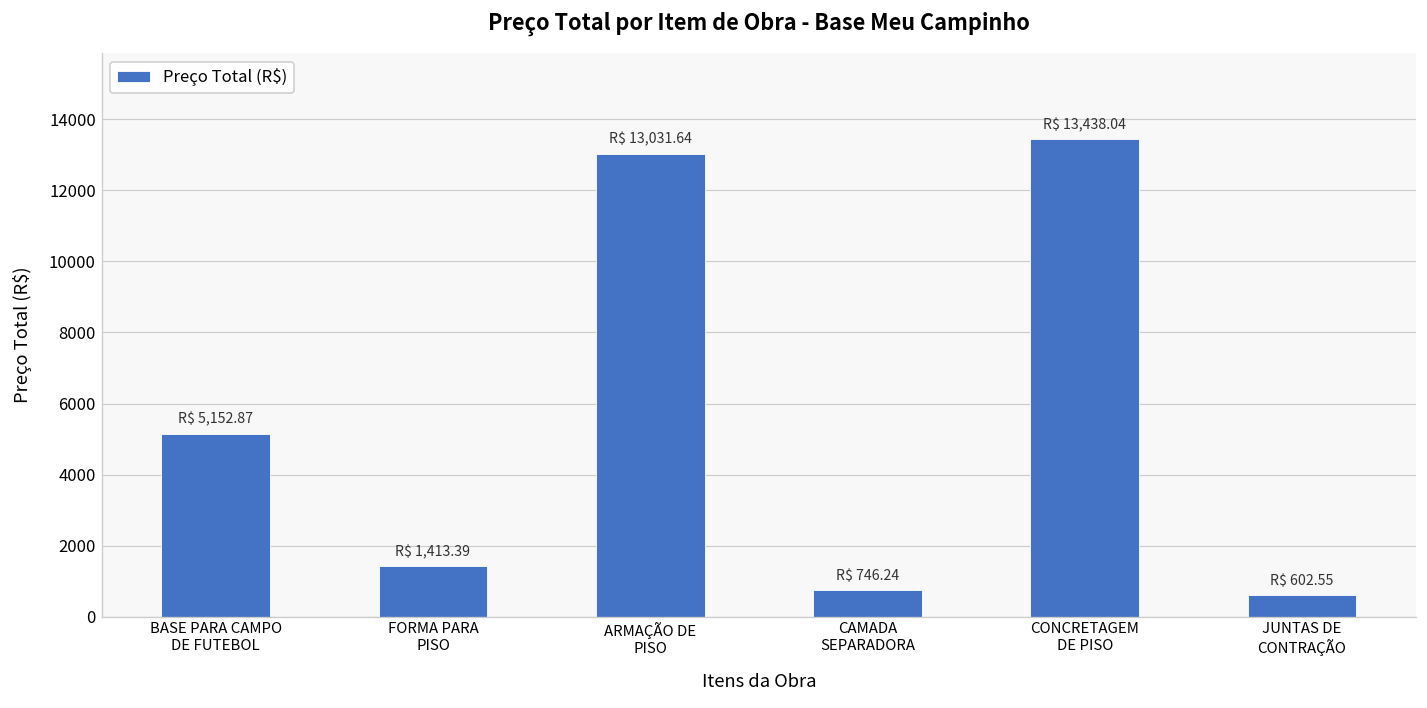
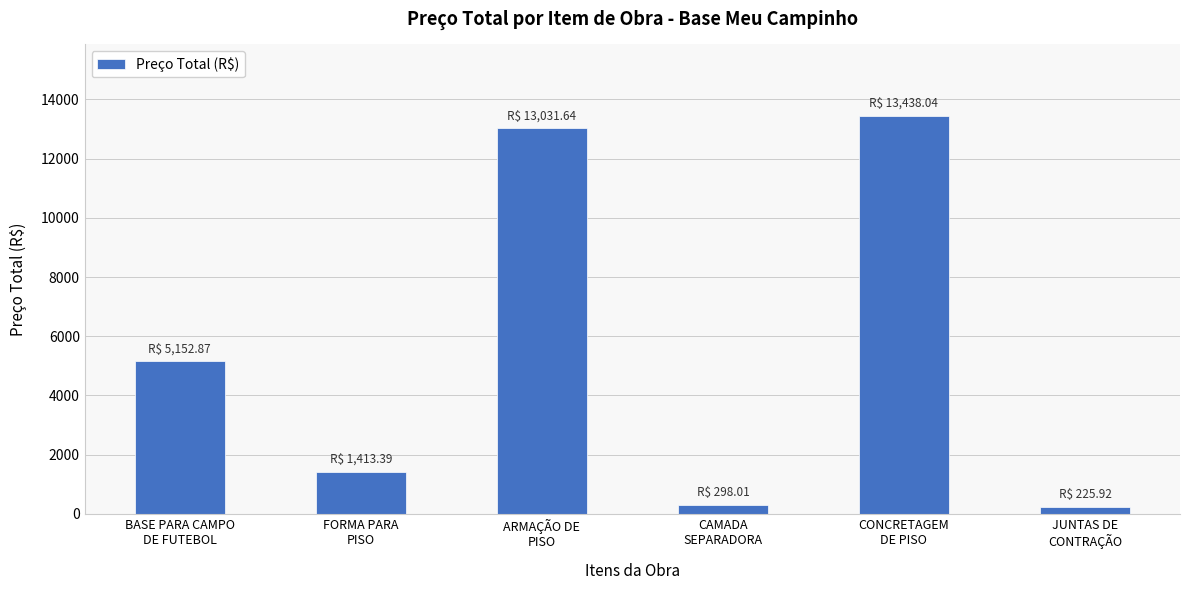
  {
    "BASE PARA CAMPO DE FUTEBOL": "5,152.87",
    "FORMA PARA PISO": "1,413.39",
    "ARMAÇÃO DE PISO": "13,031.64",
-   "CAMADA SEPARADORA": "746.24",
+   "CAMADA SEPARADORA": "298.01",
    "CONCRETAGEM DE PISO": "13,438.04",
-   "JUNTAS DE CONTRAÇÃO": "602.55"
+   "JUNTAS DE CONTRAÇÃO": "225.92"
  }
